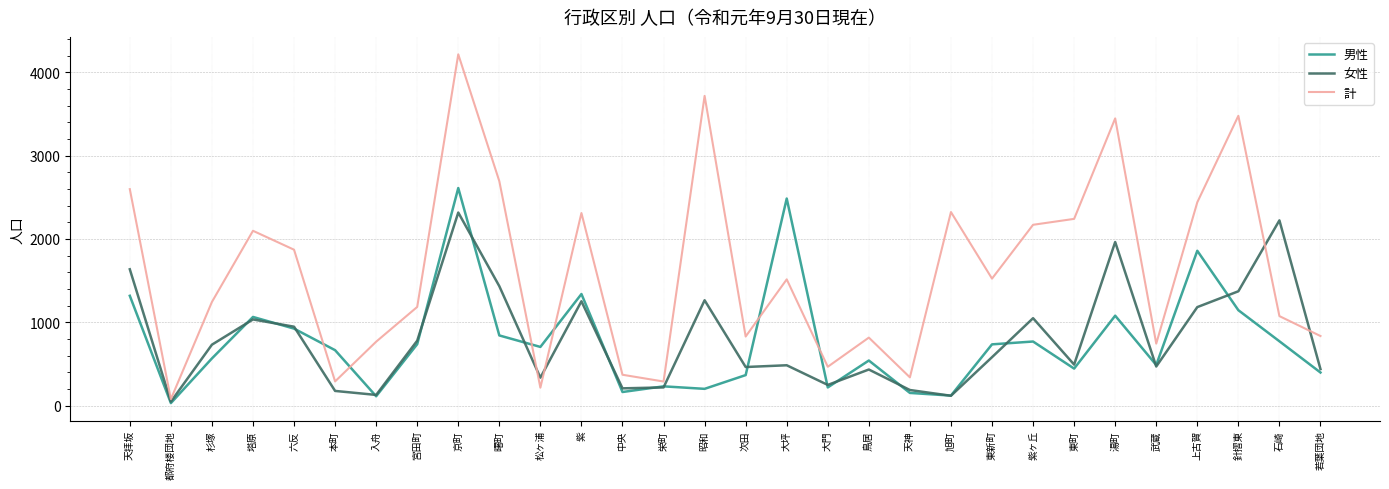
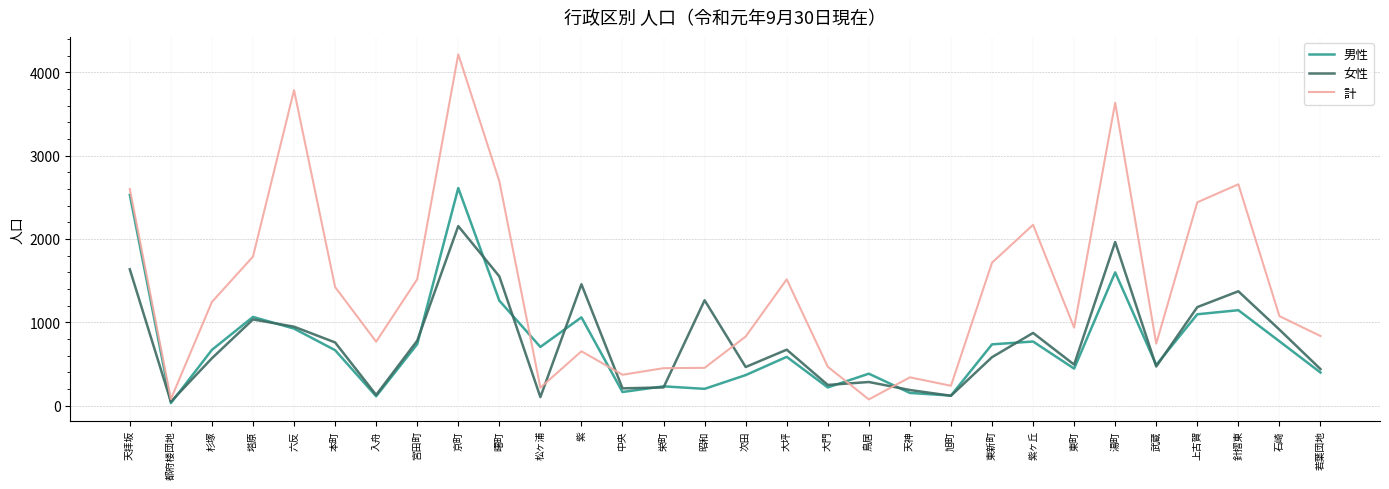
  {
    "男性": {
-     "天拝坂": 1300,
-     "杉塚": 600,
+     "天拝坂": 2500,
+     "杉塚": 700,
      "本町": 700,
      "宮田町": 700,
      "京町": 2600,
-     "曙町": 800,
+     "曙町": 1300,
      "松ヶ浦": 700,
-     "紫": 1300,
+     "紫": 1100,
      "中央": 200,
      "昭和": 200,
      "次田": 400,
-     "大坪": 2500,
-     "鳥居": 500,
+     "大坪": 600,
+     "鳥居": 400,
      "天神": 200,
      "東新町": 700,
      "紫ヶ丘": 800,
      "東町": 400,
-     "湯町": 1100,
-     "上古賀": 1900,
+     "湯町": 1600,
+     "上古賀": 1100,
      "針摺東": 1100,
      "石崎": 800,
      "若葉団地": 400
    },
    "女性": {
      "天拝坂": 1600,
-     "杉塚": 700,
-     "本町": 200,
+     "杉塚": 600,
+     "本町": 800,
      "宮田町": 800,
-     "京町": 2300,
-     "曙町": 1400,
-     "松ヶ浦": 300,
-     "紫": 1300,
+     "京町": 2200,
+     "曙町": 1600,
+     "松ヶ浦": 100,
+     "紫": 1500,
      "中央": 200,
      "昭和": 1300,
      "次田": 500,
-     "大坪": 500,
-     "鳥居": 400,
+     "大坪": 700,
+     "鳥居": 300,
      "天神": 200,
      "東新町": 600,
-     "紫ヶ丘": 1000,
+     "紫ヶ丘": 900,
      "東町": 500,
      "湯町": 2000,
      "上古賀": 1200,
      "針摺東": 1400,
-     "石崎": 2200,
+     "石崎": 900,
      "若葉団地": 400
    },
    "計": {
      "天拝坂": 2600,
      "杉塚": 1200,
-     "塔原": 2100,
-     "六反": 1900,
-     "本町": 300,
+     "塔原": 1800,
+     "六反": 3800,
+     "本町": 1400,
      "入舟": 800,
-     "宮田町": 1200,
+     "宮田町": 1500,
      "京町": 4200,
      "曙町": 2700,
      "松ヶ浦": 200,
-     "紫": 2300,
+     "紫": 700,
      "中央": 400,
-     "栄町": 300,
-     "昭和": 3700,
+     "栄町": 400,
+     "昭和": 500,
      "次田": 800,
      "大坪": 1500,
      "大門": 500,
-     "鳥居": 800,
+     "鳥居": 100,
      "天神": 300,
-     "旭町": 2300,
-     "東新町": 1500,
+     "旭町": 200,
+     "東新町": 1700,
      "紫ヶ丘": 2200,
-     "東町": 2200,
-     "湯町": 3400,
+     "東町": 900,
+     "湯町": 3600,
      "武蔵": 700,
      "上古賀": 2400,
-     "針摺東": 3500,
+     "針摺東": 2700,
      "石崎": 1100,
      "若葉団地": 800
    }
  }
